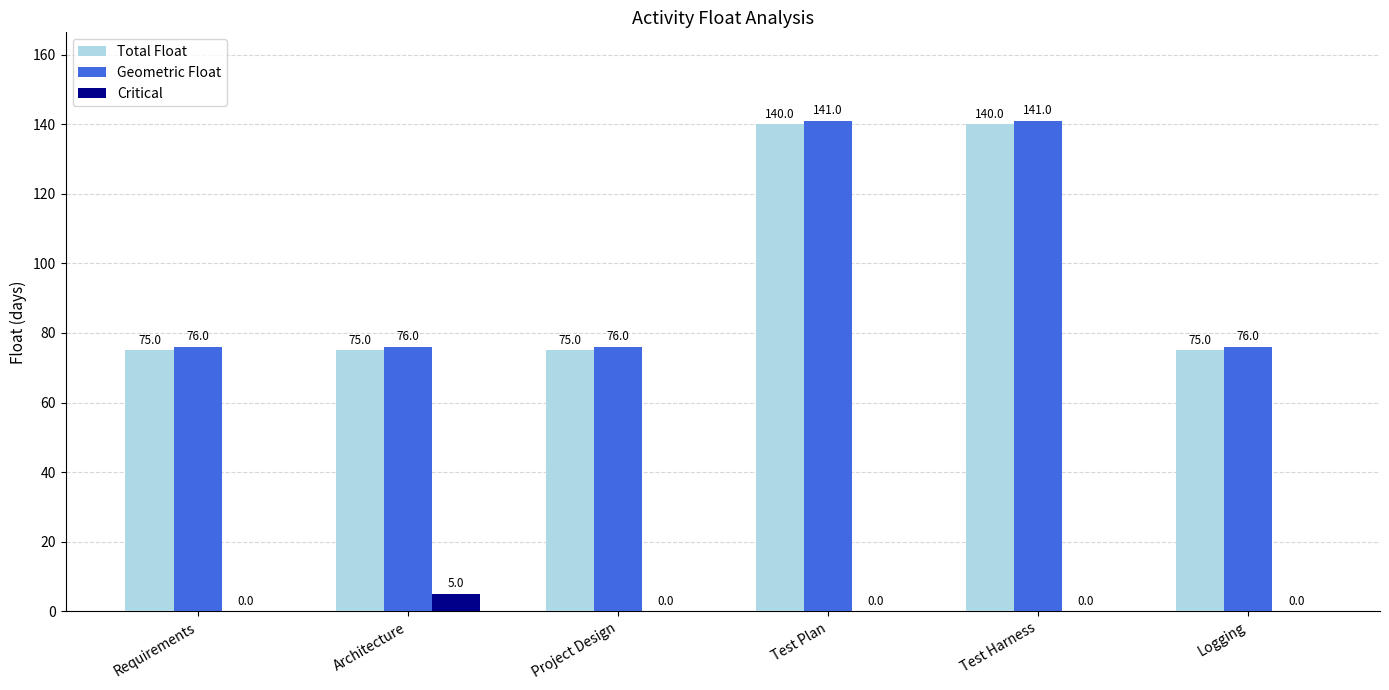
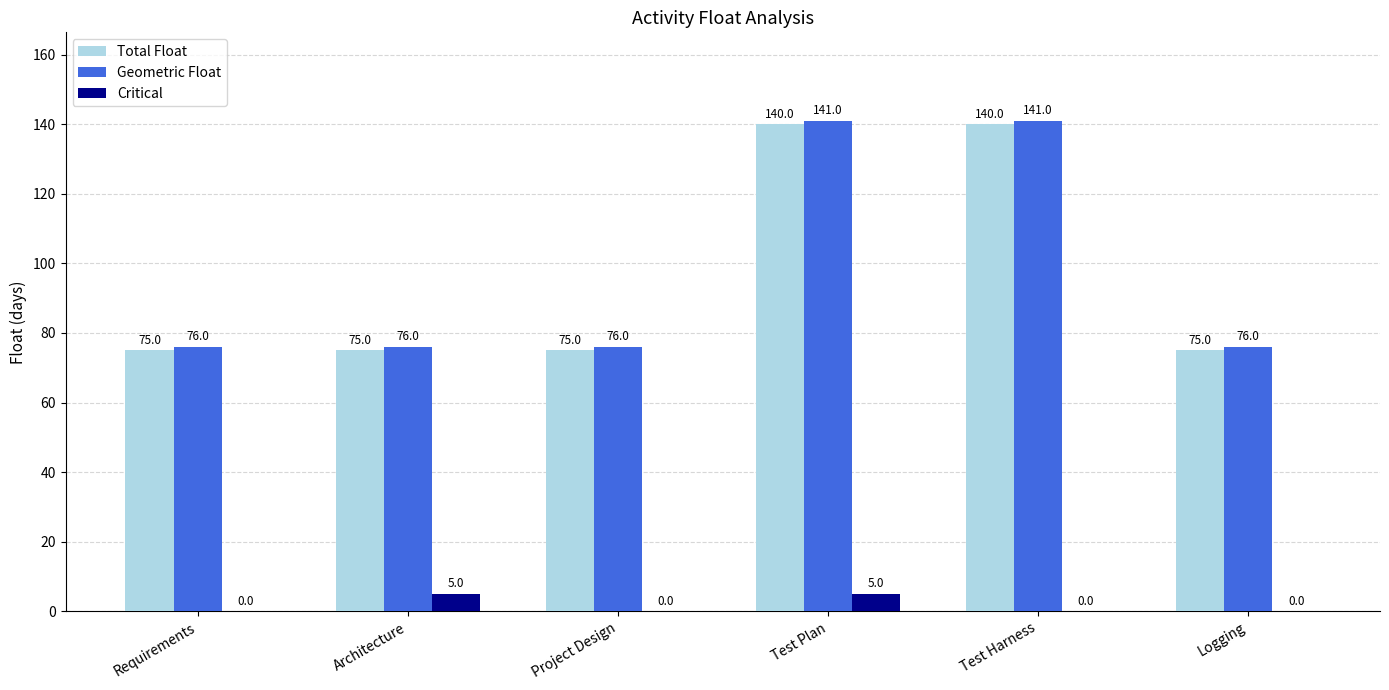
  {
    "Total Float": {
      "Requirements": 75.0,
      "Architecture": 75.0,
      "Project Design": 75.0,
      "Test Plan": 140.0,
      "Test Harness": 140.0,
      "Logging": 75.0
    },
    "Geometric Float": {
      "Requirements": 76.0,
      "Architecture": 76.0,
      "Project Design": 76.0,
      "Test Plan": 141.0,
      "Test Harness": 141.0,
      "Logging": 76.0
    },
    "Critical": {
      "Requirements": 0.0,
      "Architecture": 5.0,
      "Project Design": 0.0,
-     "Test Plan": 0.0,
+     "Test Plan": 5.0,
      "Test Harness": 0.0,
      "Logging": 0.0
    }
  }
